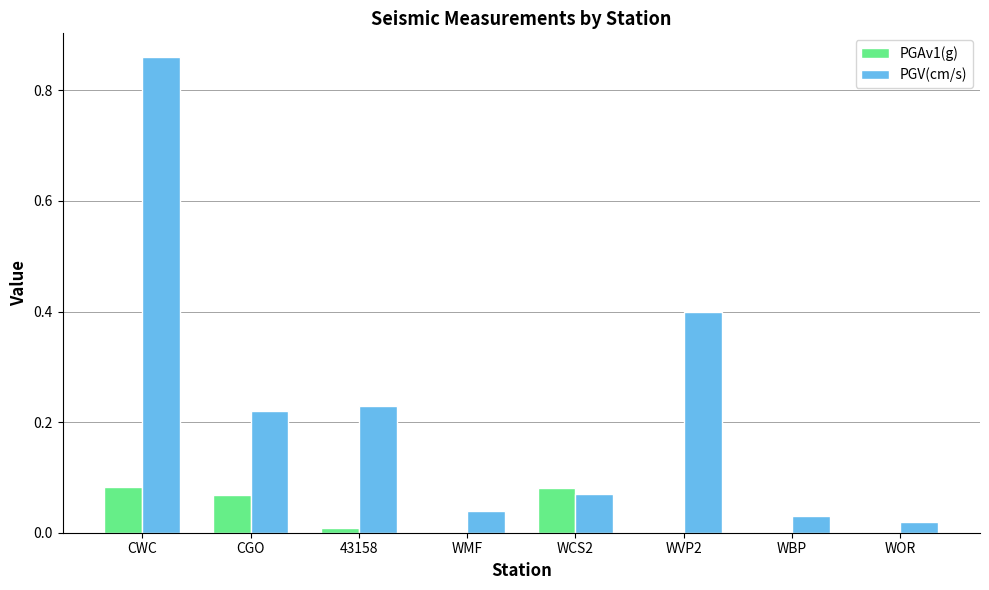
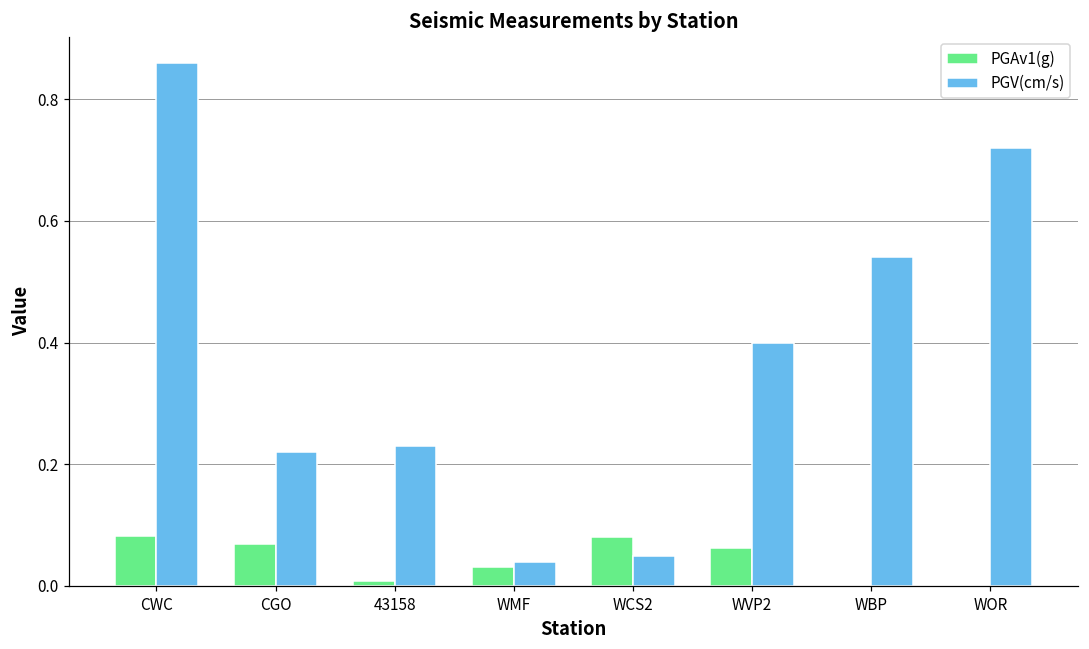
  {
    "PGAv1(g)": {
      "CWC": 0.08,
      "CGO": 0.07,
      "43158": 0.01,
-     "WMF": 0.00,
+     "WMF": 0.03,
      "WCS2": 0.08,
-     "WVP2": 0.00
+     "WVP2": 0.06
    },
    "PGV(cm/s)": {
      "CWC": 0.86,
      "CGO": 0.22,
      "43158": 0.23,
      "WMF": 0.04,
-     "WCS2": 0.07,
+     "WCS2": 0.05,
      "WVP2": 0.40,
-     "WBP": 0.03,
-     "WOR": 0.02
+     "WBP": 0.54,
+     "WOR": 0.72
    }
  }
